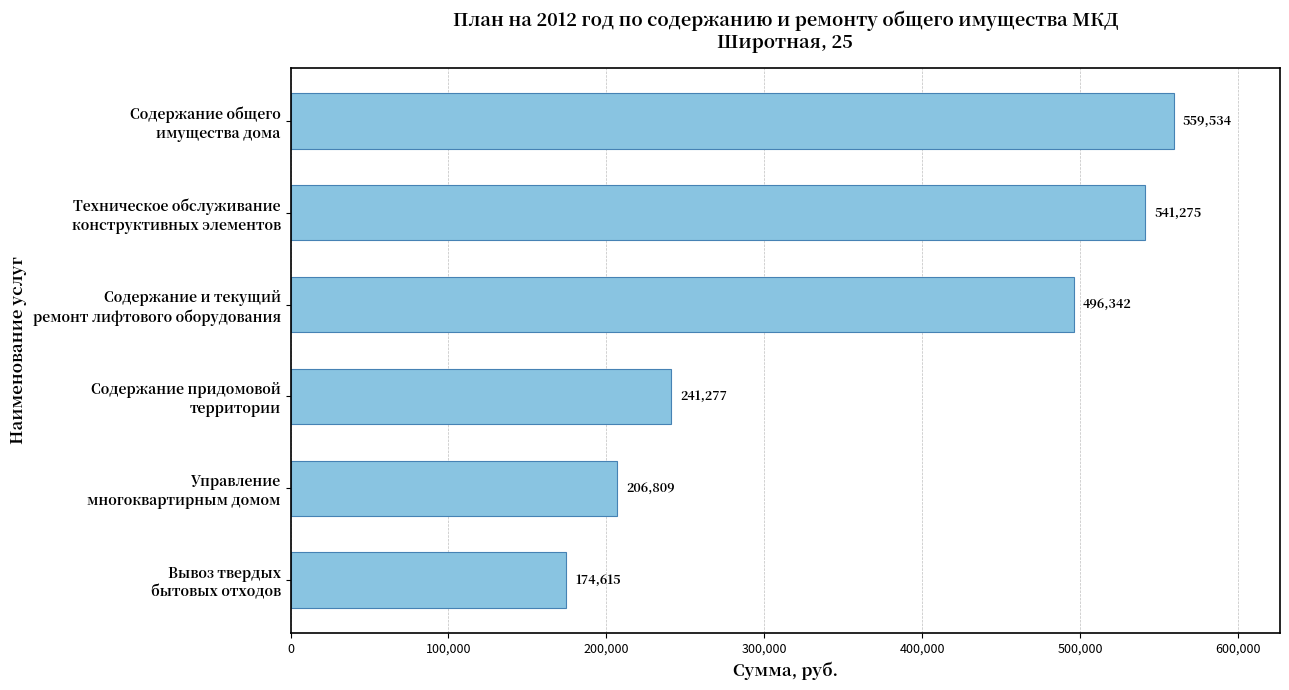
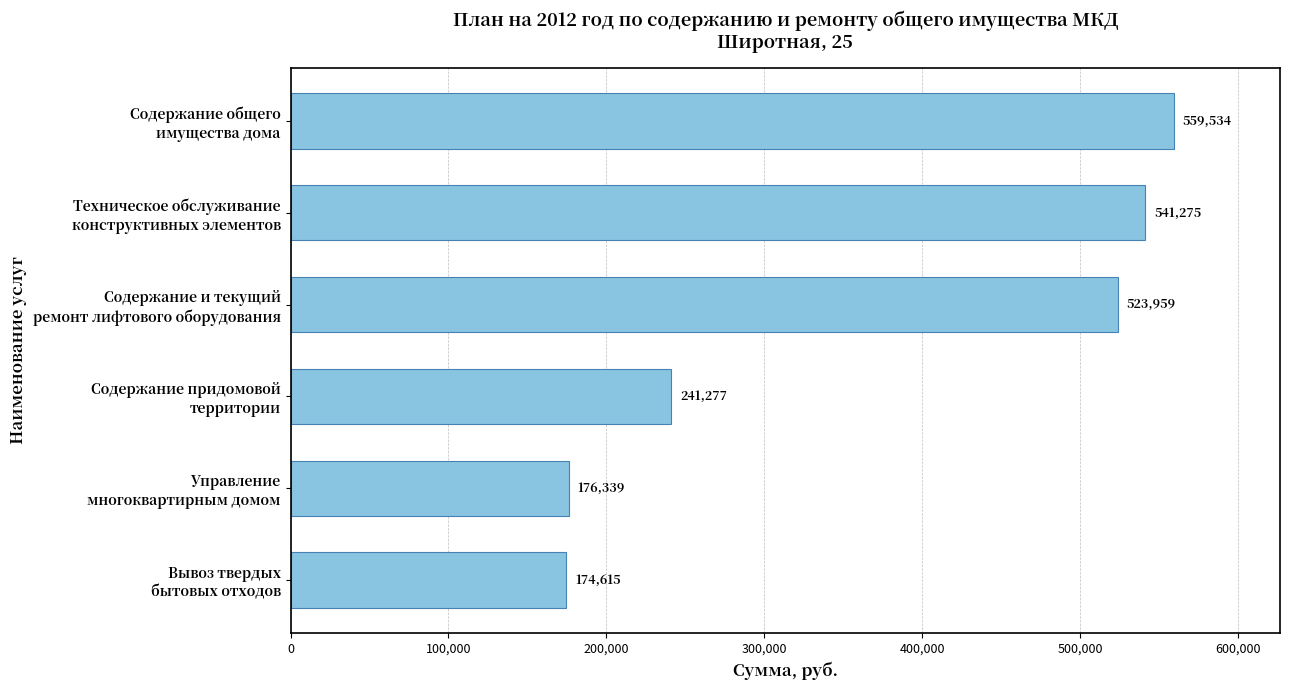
  {
    "Содержание общего имущества дома": "559,534",
    "Техническое обслуживание конструктивных элементов": "541,275",
-   "Содержание и текущий ремонт лифтового оборудования": "496,342",
+   "Содержание и текущий ремонт лифтового оборудования": "523,959",
    "Содержание придомовой территории": "241,277",
-   "Управление многоквартирным домом": "206,809",
+   "Управление многоквартирным домом": "176,339",
    "Вывоз твердых бытовых отходов": "174,615"
  }
